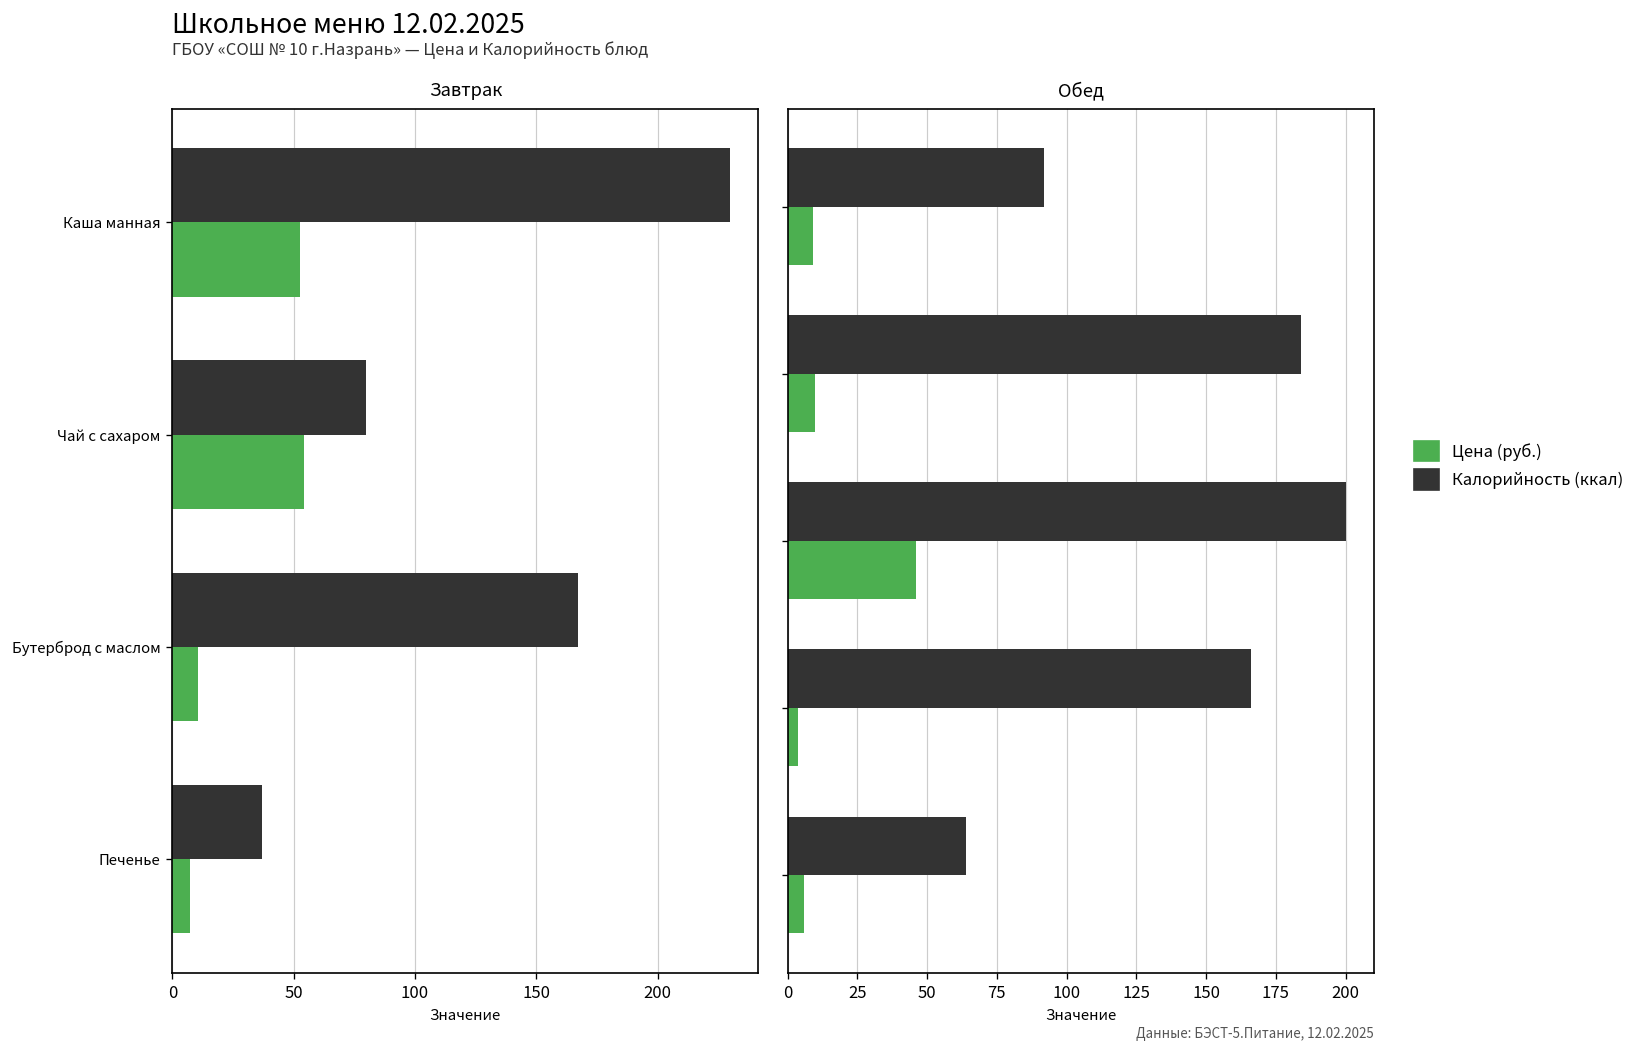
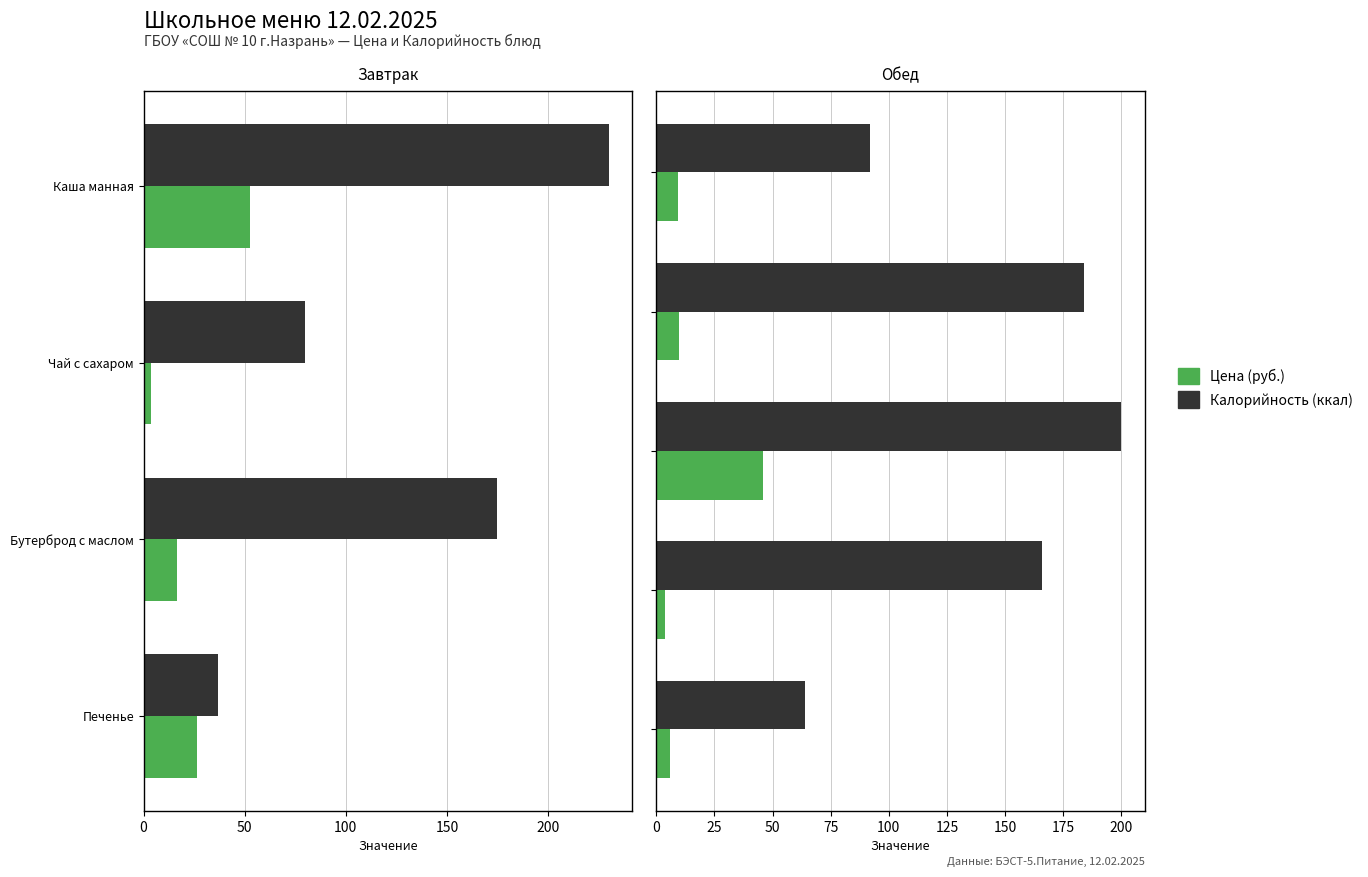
  {
    "Завтрак": {
      "Цена (руб.)": {
        "Каша манная": 53,
-       "Чай с сахаром": 54,
-       "Бутерброд с маслом": 11,
-       "Печенье": 7
+       "Чай с сахаром": 3,
+       "Бутерброд с маслом": 17,
+       "Печенье": 26
      },
      "Калорийность (ккал)": {
        "Каша манная": 230,
        "Чай с сахаром": 80,
-       "Бутерброд с маслом": 167,
+       "Бутерброд с маслом": 175,
        "Печенье": 37
      }
    }
  }
